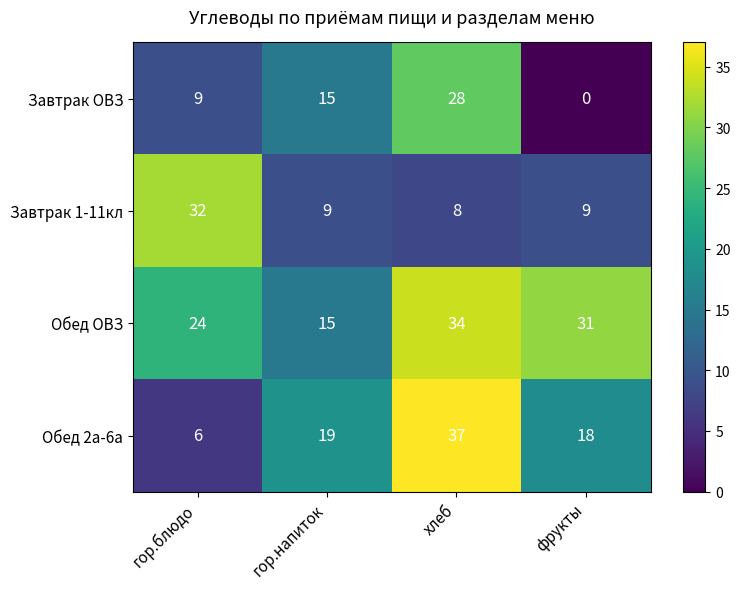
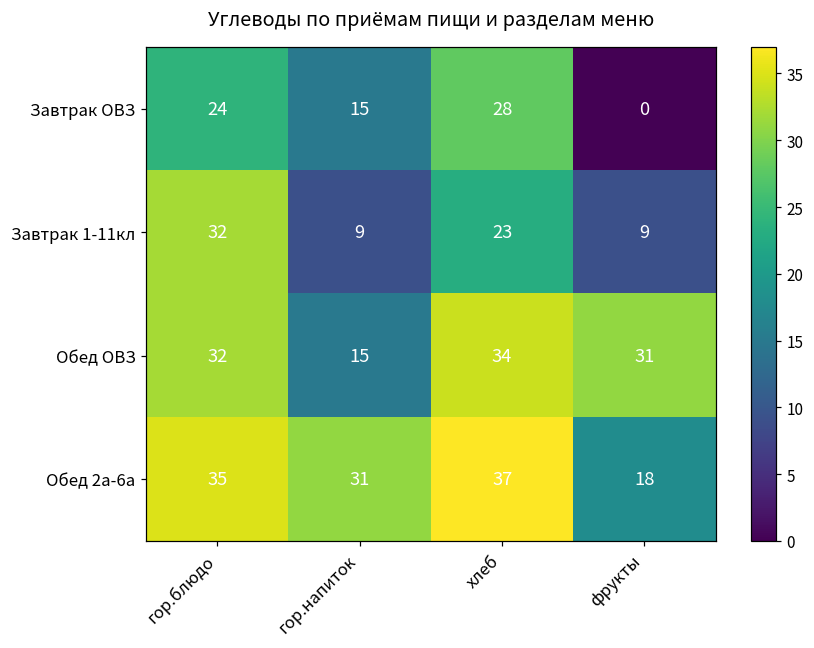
  {
    "Завтрак ОВЗ": {
-     "гор.блюдо": 9,
+     "гор.блюдо": 24,
      "гор.напиток": 15,
      "хлеб": 28,
      "фрукты": 0
    },
    "Завтрак 1-11кл": {
      "гор.блюдо": 32,
      "гор.напиток": 9,
-     "хлеб": 8,
+     "хлеб": 23,
      "фрукты": 9
    },
    "Обед ОВЗ": {
-     "гор.блюдо": 24,
+     "гор.блюдо": 32,
      "гор.напиток": 15,
      "хлеб": 34,
      "фрукты": 31
    },
    "Обед 2а-6а": {
-     "гор.блюдо": 6,
-     "гор.напиток": 19,
+     "гор.блюдо": 35,
+     "гор.напиток": 31,
      "хлеб": 37,
      "фрукты": 18
    }
  }
